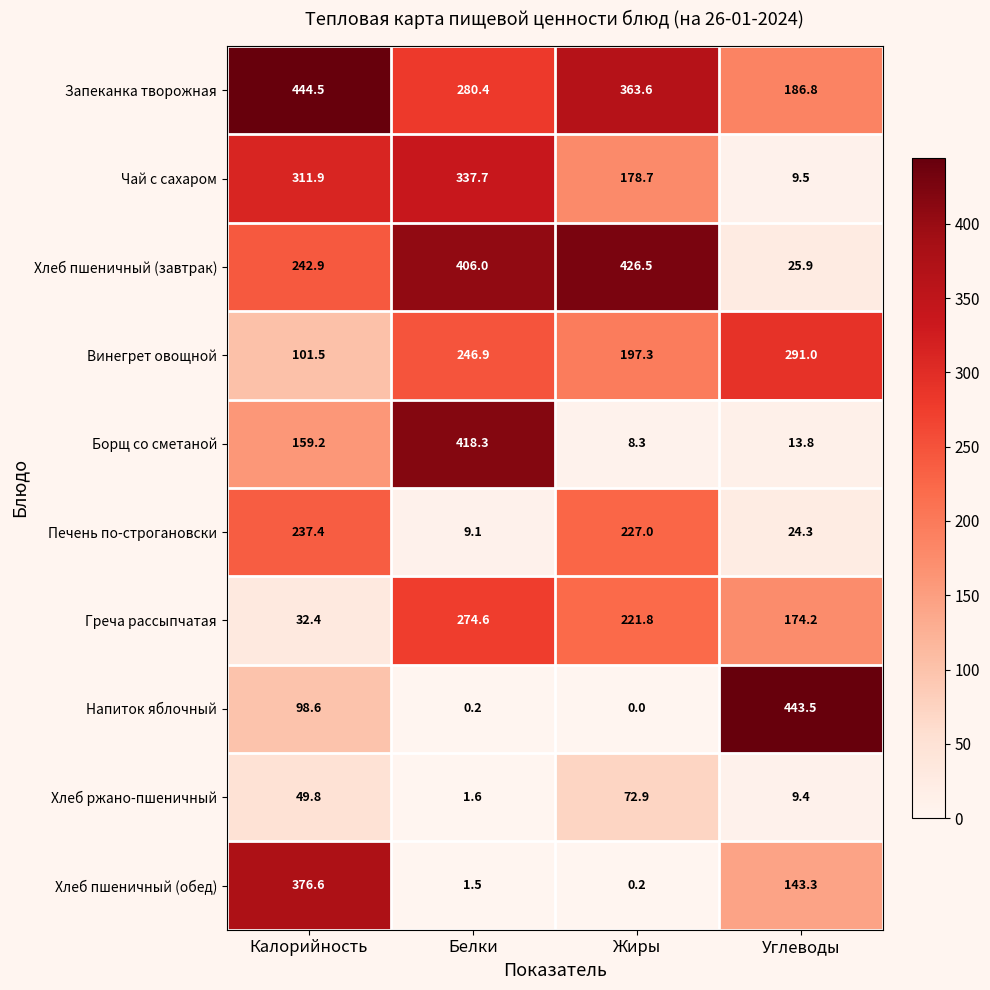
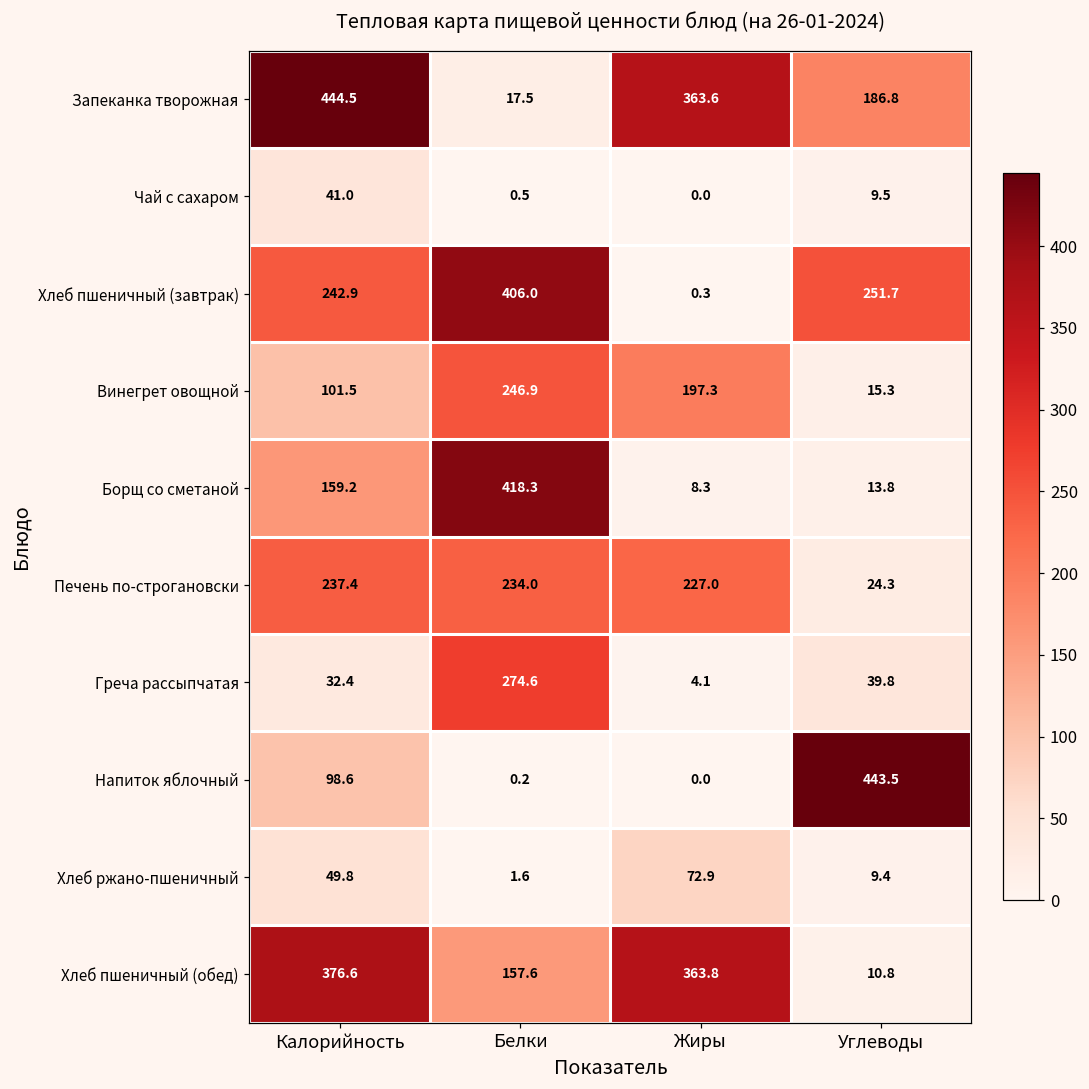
  {
    "Запеканка творожная": {
      "Калорийность": 444.5,
-     "Белки": 280.4,
+     "Белки": 17.5,
      "Жиры": 363.6,
      "Углеводы": 186.8
    },
    "Чай с сахаром": {
-     "Калорийность": 311.9,
-     "Белки": 337.7,
-     "Жиры": 178.7,
+     "Калорийность": 41.0,
+     "Белки": 0.5,
+     "Жиры": 0.0,
      "Углеводы": 9.5
    },
    "Хлеб пшеничный (завтрак)": {
      "Калорийность": 242.9,
      "Белки": 406.0,
-     "Жиры": 426.5,
-     "Углеводы": 25.9
+     "Жиры": 0.3,
+     "Углеводы": 251.7
    },
    "Винегрет овощной": {
      "Калорийность": 101.5,
      "Белки": 246.9,
      "Жиры": 197.3,
-     "Углеводы": 291.0
+     "Углеводы": 15.3
    },
    "Борщ со сметаной": {
      "Калорийность": 159.2,
      "Белки": 418.3,
      "Жиры": 8.3,
      "Углеводы": 13.8
    },
    "Печень по-строгановски": {
      "Калорийность": 237.4,
-     "Белки": 9.1,
+     "Белки": 234.0,
      "Жиры": 227.0,
      "Углеводы": 24.3
    },
    "Греча рассыпчатая": {
      "Калорийность": 32.4,
      "Белки": 274.6,
-     "Жиры": 221.8,
-     "Углеводы": 174.2
+     "Жиры": 4.1,
+     "Углеводы": 39.8
    },
    "Напиток яблочный": {
      "Калорийность": 98.6,
      "Белки": 0.2,
      "Жиры": 0.0,
      "Углеводы": 443.5
    },
    "Хлеб ржано-пшеничный": {
      "Калорийность": 49.8,
      "Белки": 1.6,
      "Жиры": 72.9,
      "Углеводы": 9.4
    },
    "Хлеб пшеничный (обед)": {
      "Калорийность": 376.6,
-     "Белки": 1.5,
-     "Жиры": 0.2,
-     "Углеводы": 143.3
+     "Белки": 157.6,
+     "Жиры": 363.8,
+     "Углеводы": 10.8
    }
  }
